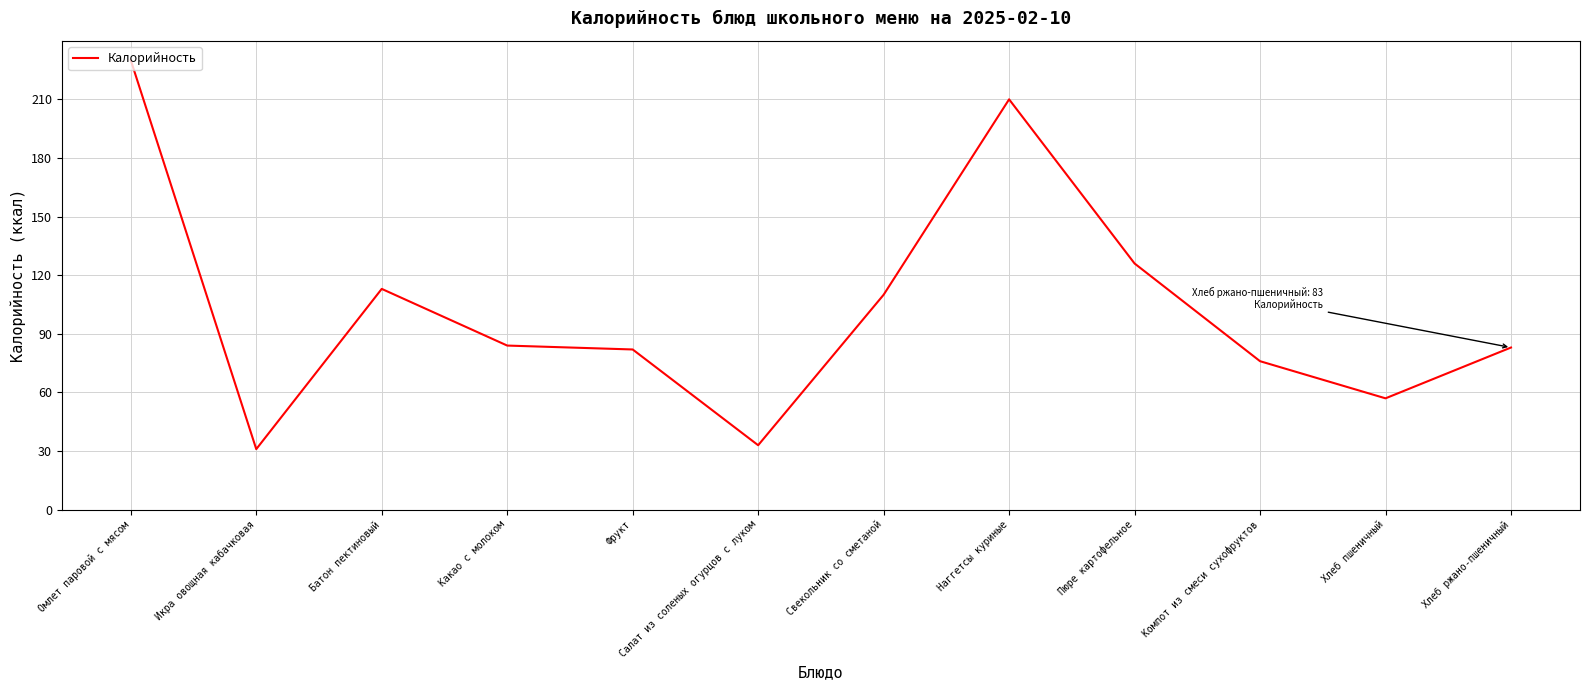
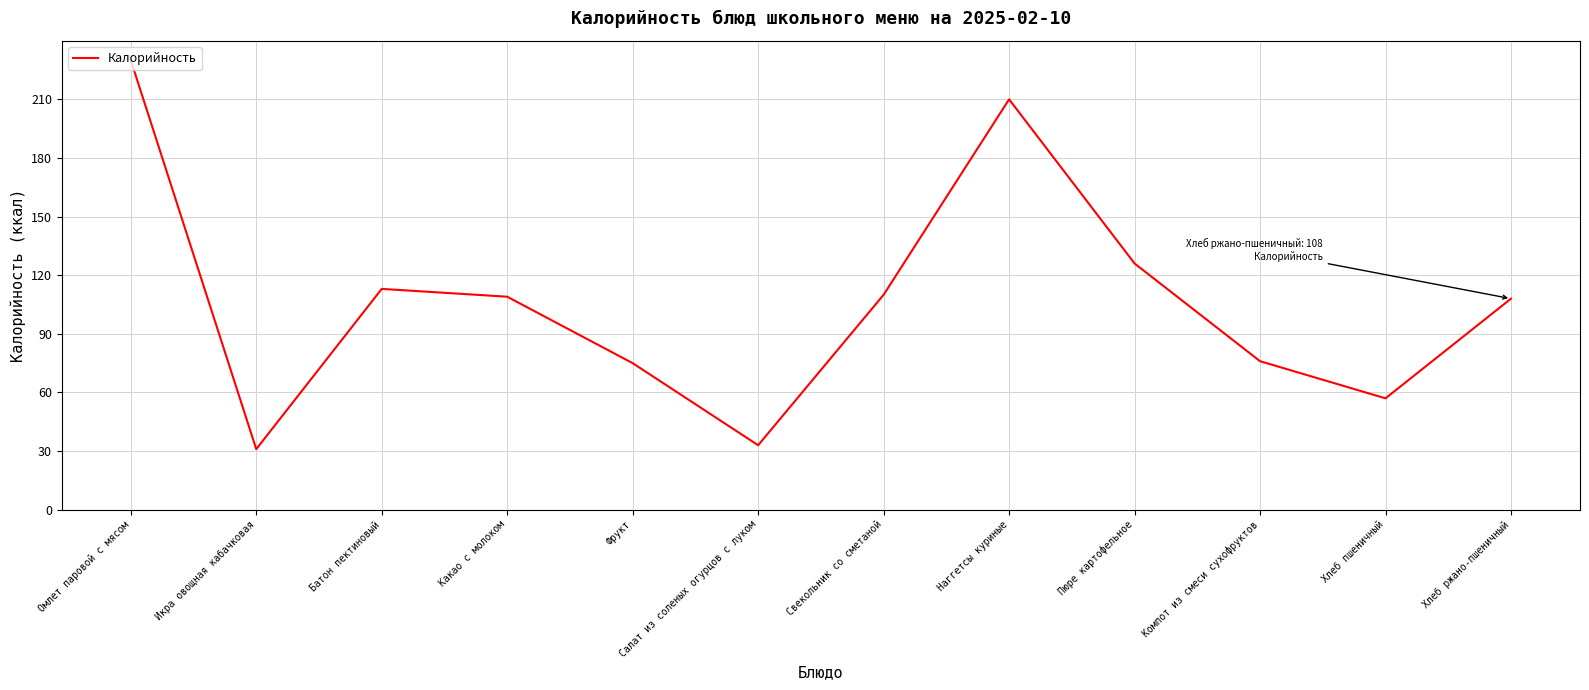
  {
-   "Какао с молоком": 84,
-   "Фрукт": 82,
-   "Хлеб ржано-пшеничный": 83
+   "Какао с молоком": 109,
+   "Фрукт": 75,
+   "Хлеб ржано-пшеничный": 108
  }
